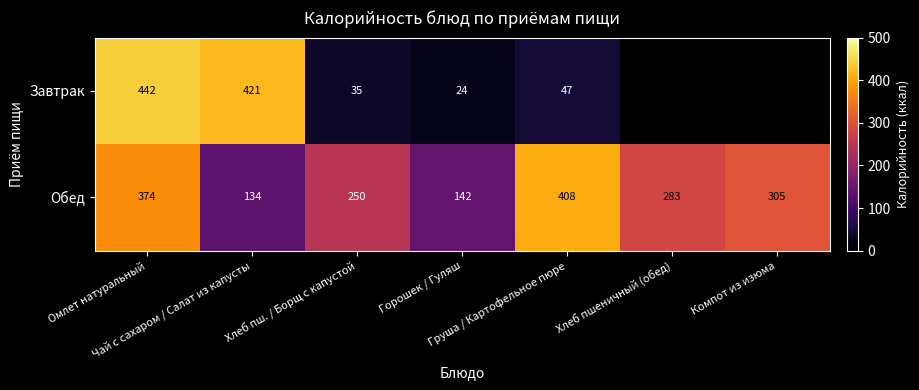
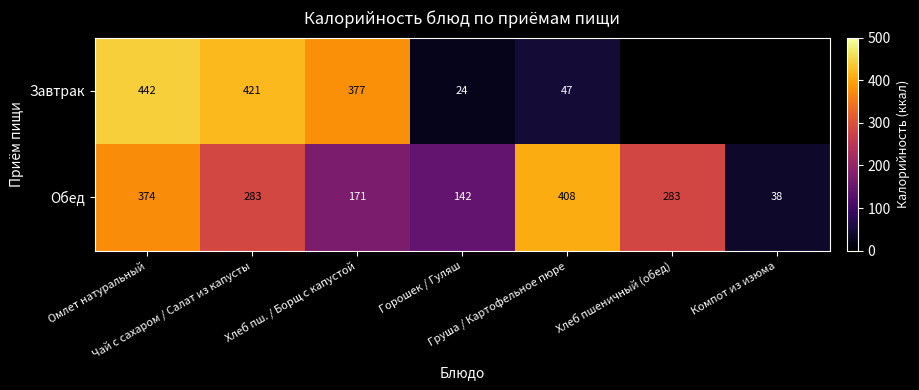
  {
    "Завтрак": {
      "Омлет натуральный": 442,
      "Чай с сахаром / Салат из капусты": 421,
-     "Хлеб пш. / Борщ с капустой": 35,
+     "Хлеб пш. / Борщ с капустой": 377,
      "Горошек / Гуляш": 24,
      "Груша / Картофельное пюре": 47
    },
    "Обед": {
      "Омлет натуральный": 374,
-     "Чай с сахаром / Салат из капусты": 134,
-     "Хлеб пш. / Борщ с капустой": 250,
+     "Чай с сахаром / Салат из капусты": 283,
+     "Хлеб пш. / Борщ с капустой": 171,
      "Горошек / Гуляш": 142,
      "Груша / Картофельное пюре": 408,
      "Хлеб пшеничный (обед)": 283,
-     "Компот из изюма": 305
+     "Компот из изюма": 38
    }
  }
